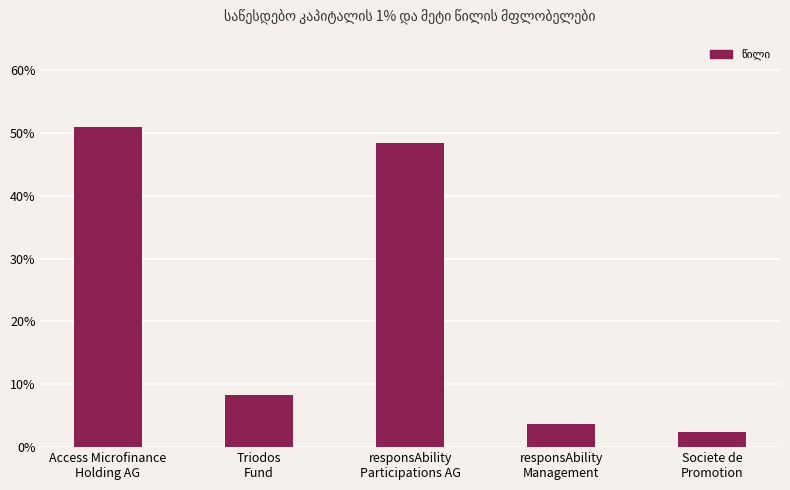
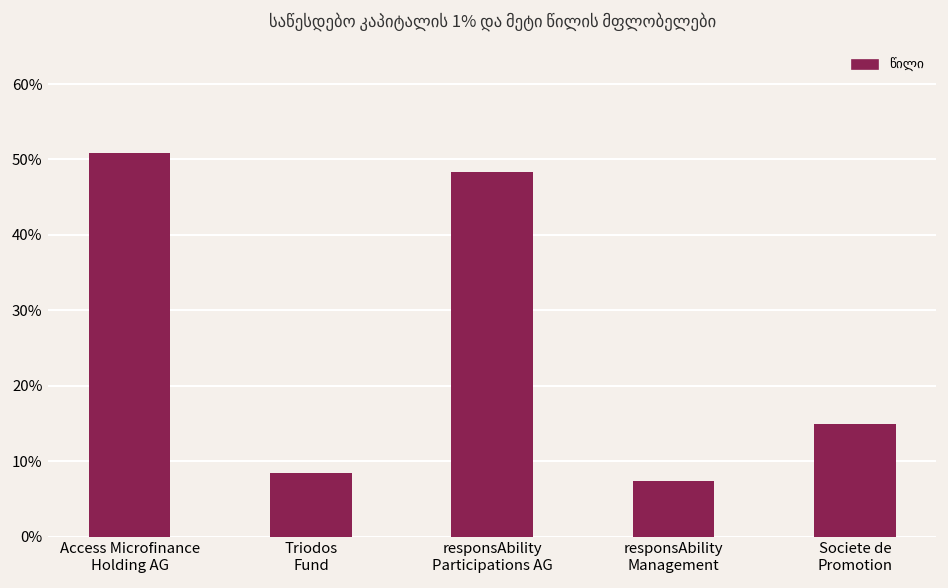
  {
    "Access Microfinance Holding AG": "51%",
    "Triodos Fund": "8%",
    "responsAbility Participations AG": "48%",
-   "responsAbility Management": "4%",
-   "Societe de Promotion": "2%"
+   "responsAbility Management": "7%",
+   "Societe de Promotion": "15%"
  }
